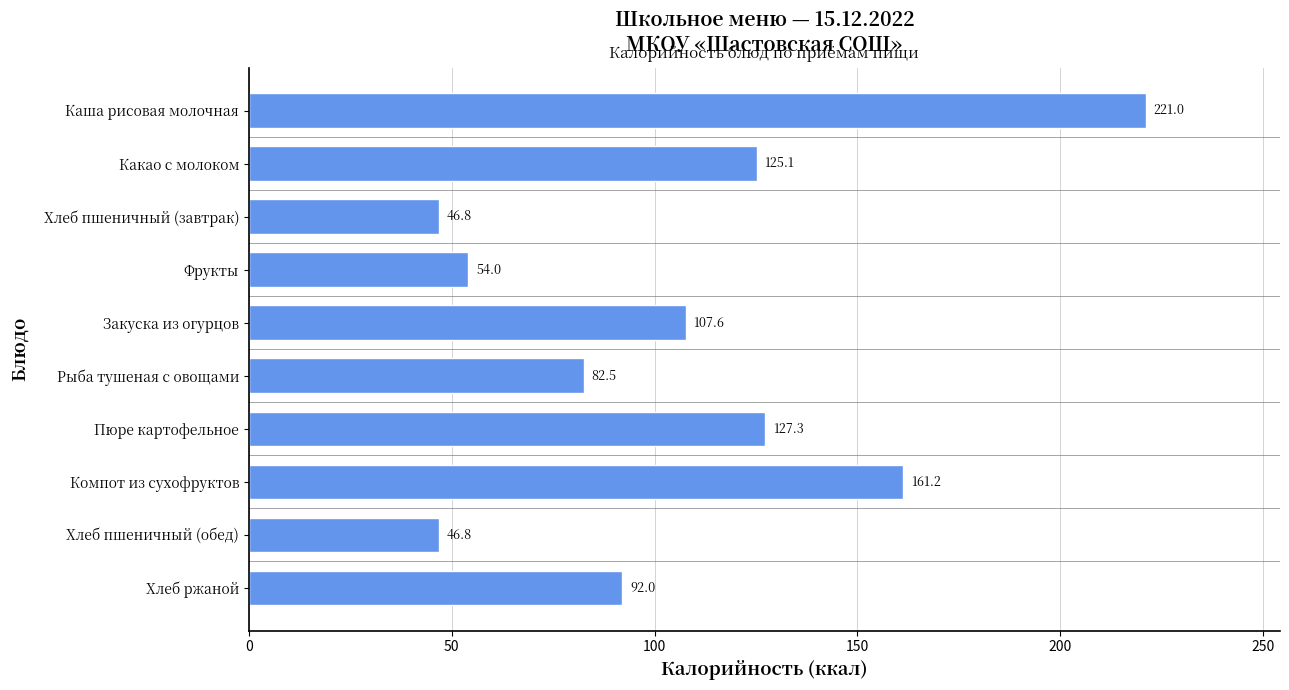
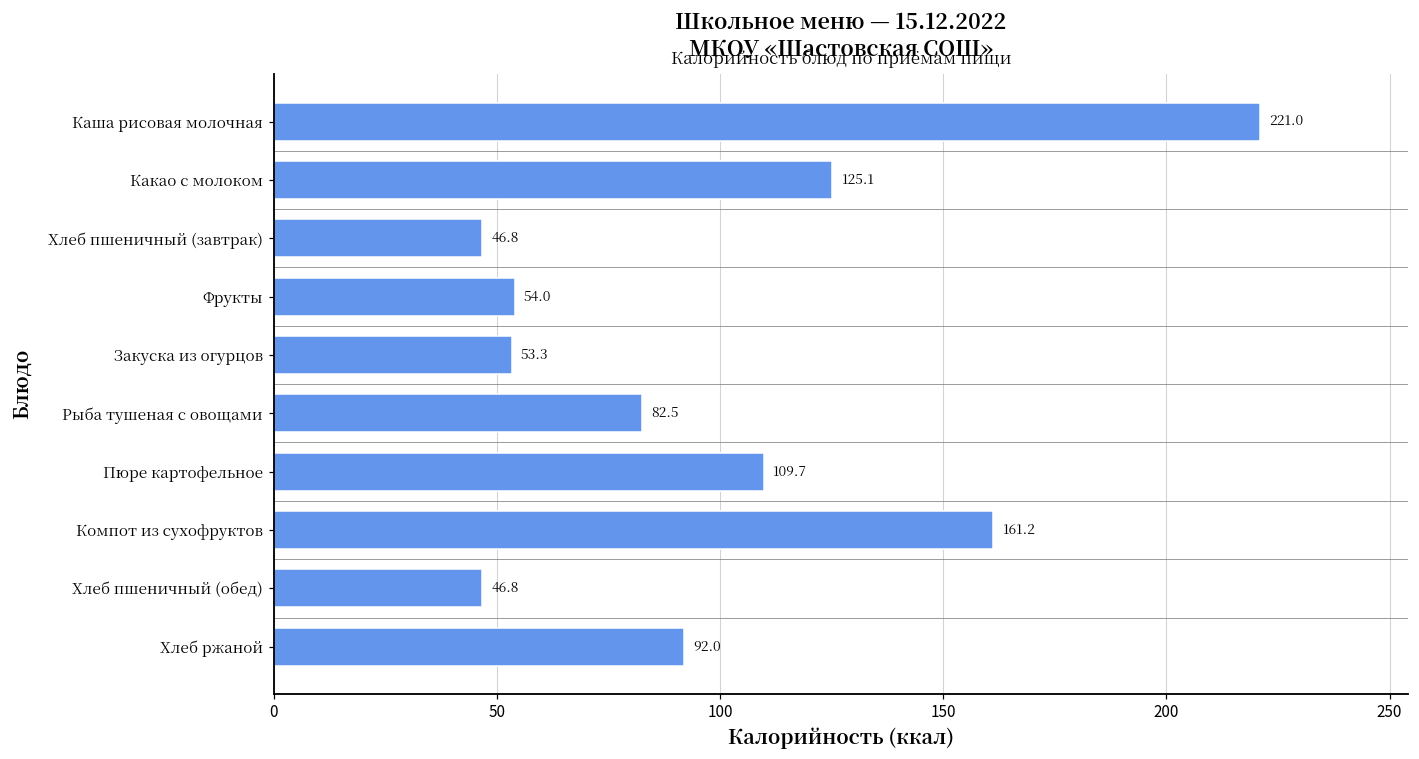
  {
    "Каша рисовая молочная": 221.0,
    "Какао с молоком": 125.1,
    "Хлеб пшеничный (завтрак)": 46.8,
    "Фрукты": 54.0,
-   "Закуска из огурцов": 107.6,
+   "Закуска из огурцов": 53.3,
    "Рыба тушеная с овощами": 82.5,
-   "Пюре картофельное": 127.3,
+   "Пюре картофельное": 109.7,
    "Компот из сухофруктов": 161.2,
    "Хлеб пшеничный (обед)": 46.8,
    "Хлеб ржаной": 92.0
  }
